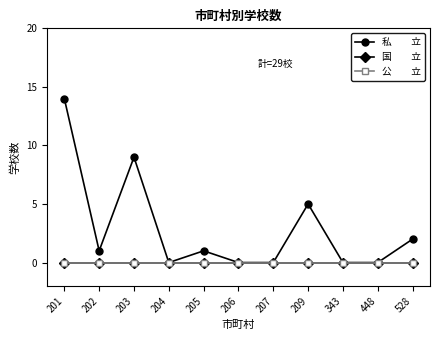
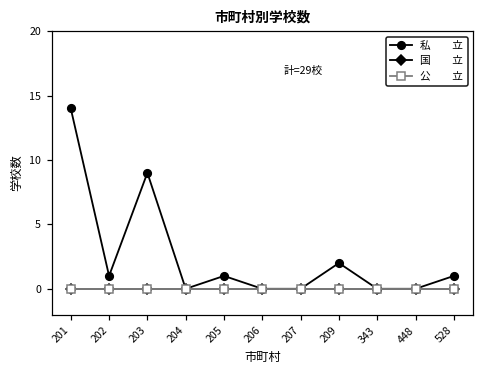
  {
    "私 立": {
      "201": 14,
      "202": 1,
      "203": 9,
      "205": 1,
-     "209": 5,
-     "528": 2
+     "209": 2,
+     "528": 1
    },
    "公 立": {
      "201": 0,
      "202": 0,
      "203": 0,
      "205": 0,
      "209": 0,
      "528": 0
    }
  }
